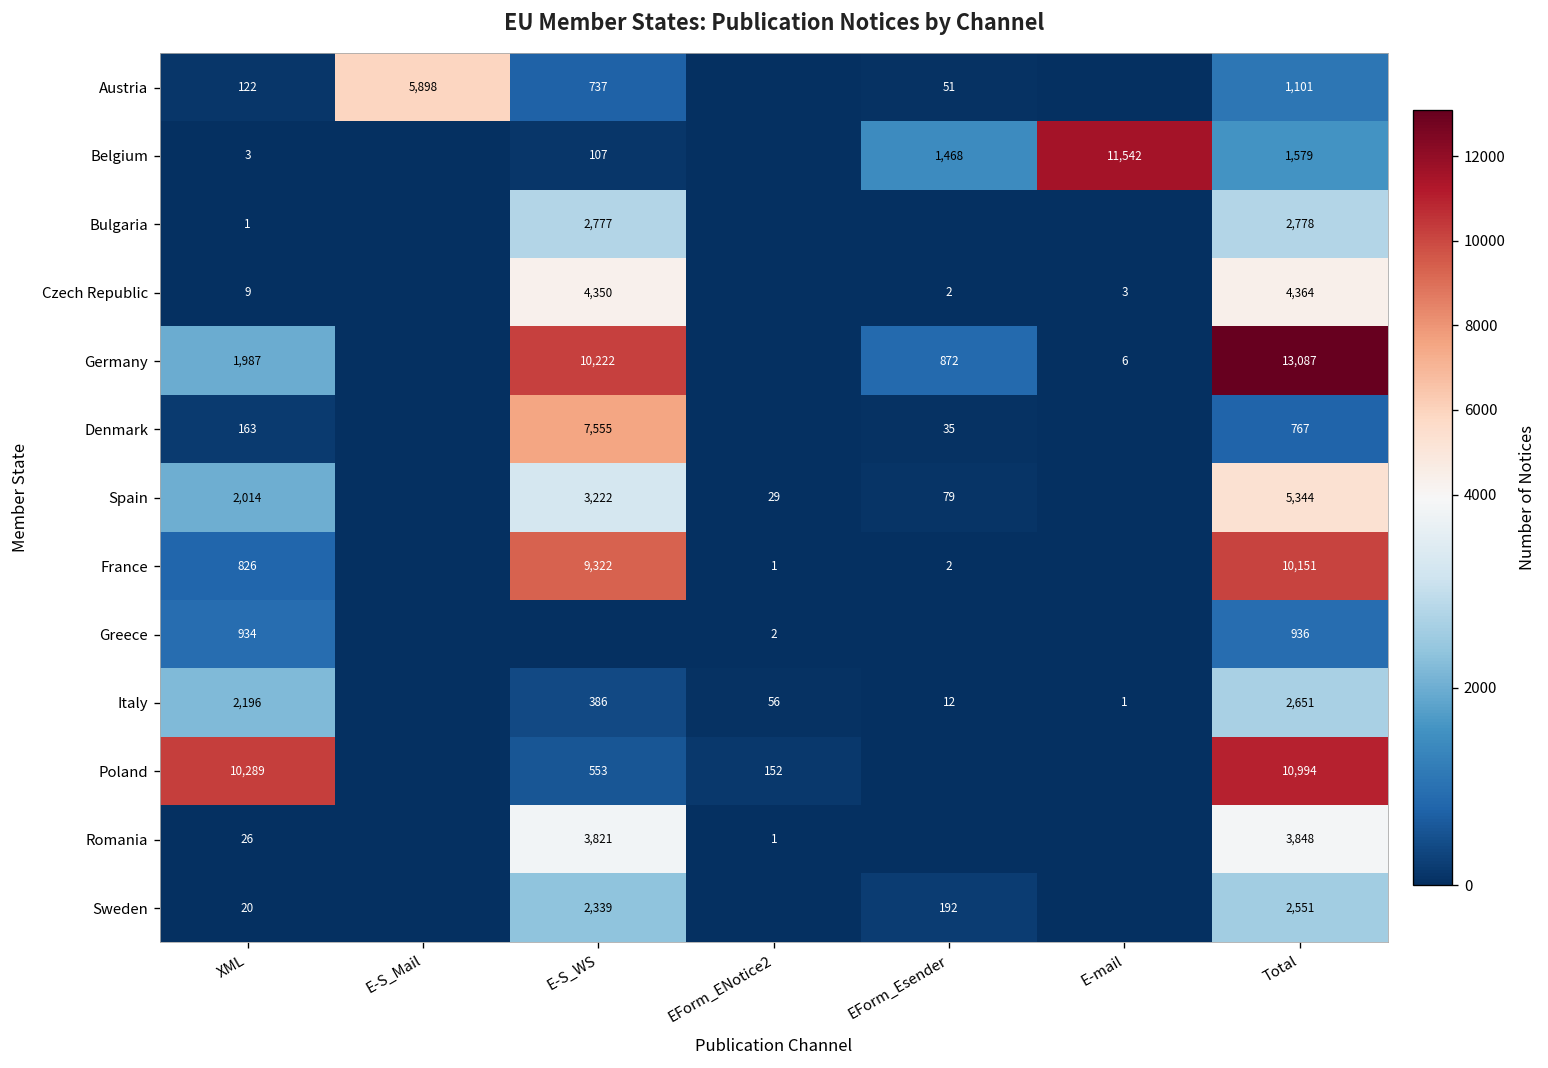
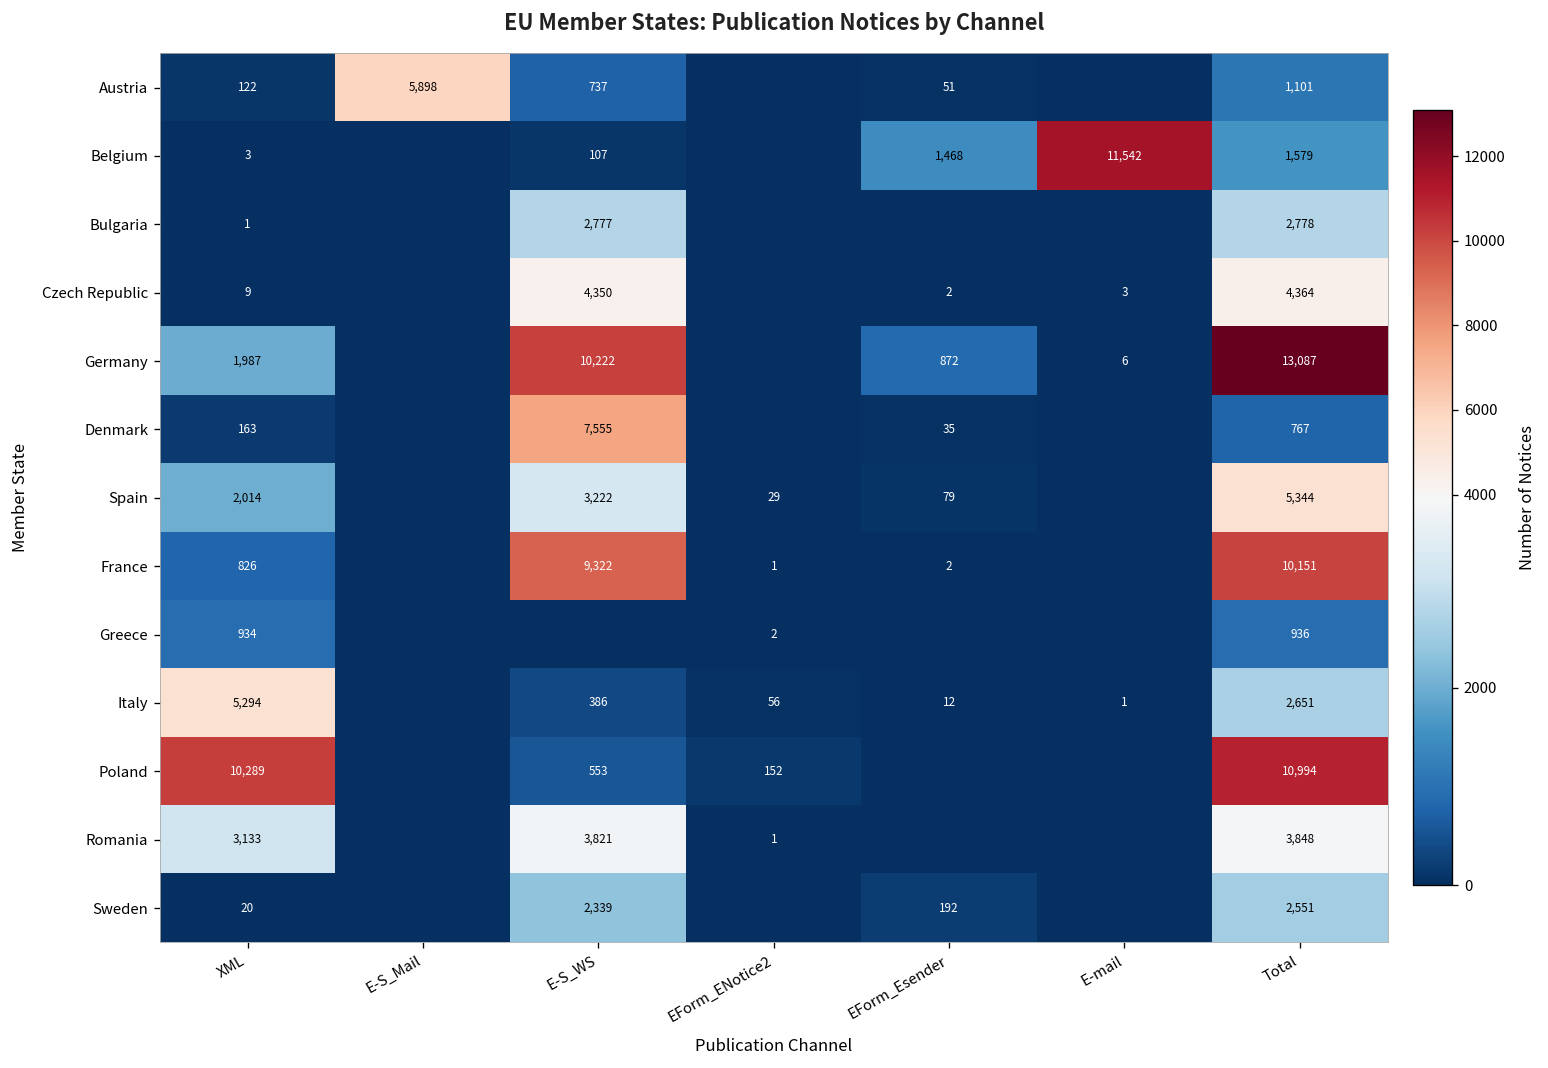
  {
    "Austria": {
      "XML": "122",
      "E-S_Mail": "5,898",
      "E-S_WS": "737",
      "EForm_Esender": "51",
      "Total": "1,101"
    },
    "Belgium": {
      "XML": "3",
      "E-S_WS": "107",
      "EForm_Esender": "1,468",
      "E-mail": "11,542",
      "Total": "1,579"
    },
    "Bulgaria": {
      "XML": "1",
      "E-S_WS": "2,777",
      "Total": "2,778"
    },
    "Czech Republic": {
      "XML": "9",
      "E-S_WS": "4,350",
      "EForm_Esender": "2",
      "E-mail": "3",
      "Total": "4,364"
    },
    "Germany": {
      "XML": "1,987",
      "E-S_WS": "10,222",
      "EForm_Esender": "872",
      "E-mail": "6",
      "Total": "13,087"
    },
    "Denmark": {
      "XML": "163",
      "E-S_WS": "7,555",
      "EForm_Esender": "35",
      "Total": "767"
    },
    "Spain": {
      "XML": "2,014",
      "E-S_WS": "3,222",
      "EForm_ENotice2": "29",
      "EForm_Esender": "79",
      "Total": "5,344"
    },
    "France": {
      "XML": "826",
      "E-S_WS": "9,322",
      "EForm_ENotice2": "1",
      "EForm_Esender": "2",
      "Total": "10,151"
    },
    "Greece": {
      "XML": "934",
      "EForm_ENotice2": "2",
      "Total": "936"
    },
    "Italy": {
-     "XML": "2,196",
+     "XML": "5,294",
      "E-S_WS": "386",
      "EForm_ENotice2": "56",
      "EForm_Esender": "12",
      "E-mail": "1",
      "Total": "2,651"
    },
    "Poland": {
      "XML": "10,289",
      "E-S_WS": "553",
      "EForm_ENotice2": "152",
      "Total": "10,994"
    },
    "Romania": {
-     "XML": "26",
+     "XML": "3,133",
      "E-S_WS": "3,821",
      "EForm_ENotice2": "1",
      "Total": "3,848"
    },
    "Sweden": {
      "XML": "20",
      "E-S_WS": "2,339",
      "EForm_Esender": "192",
      "Total": "2,551"
    }
  }
